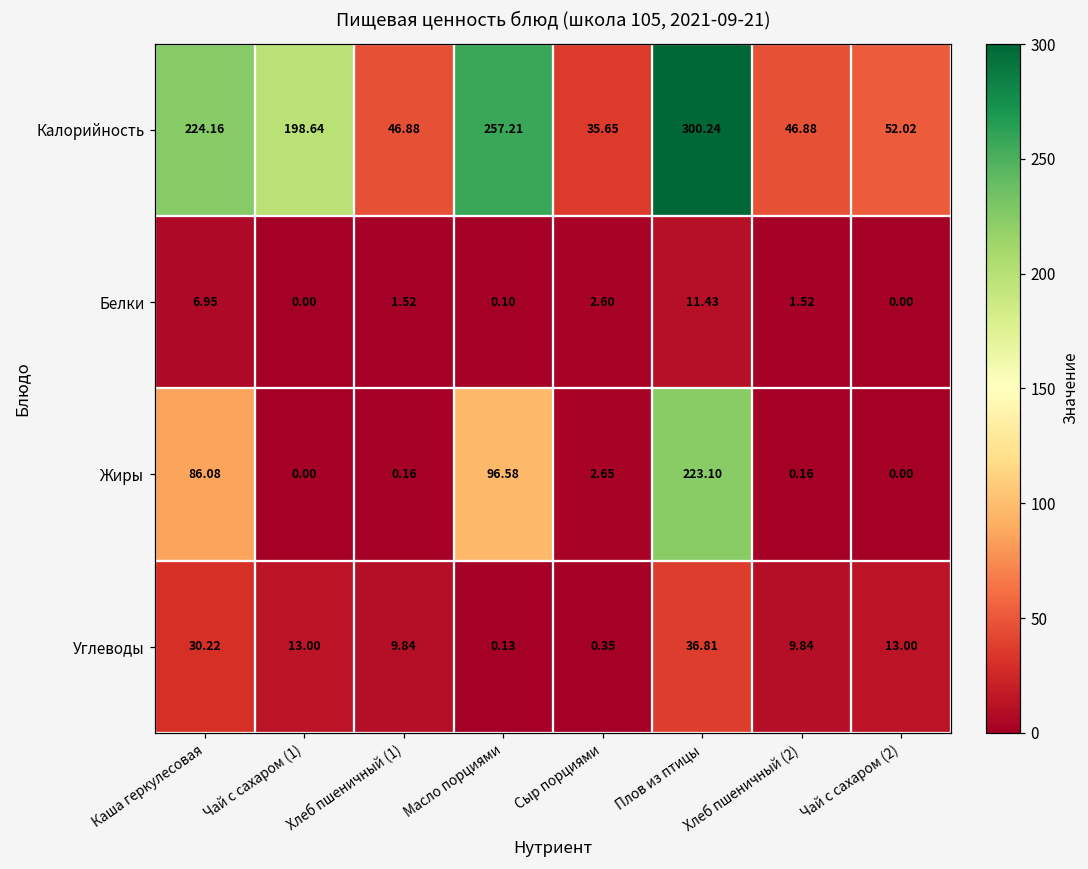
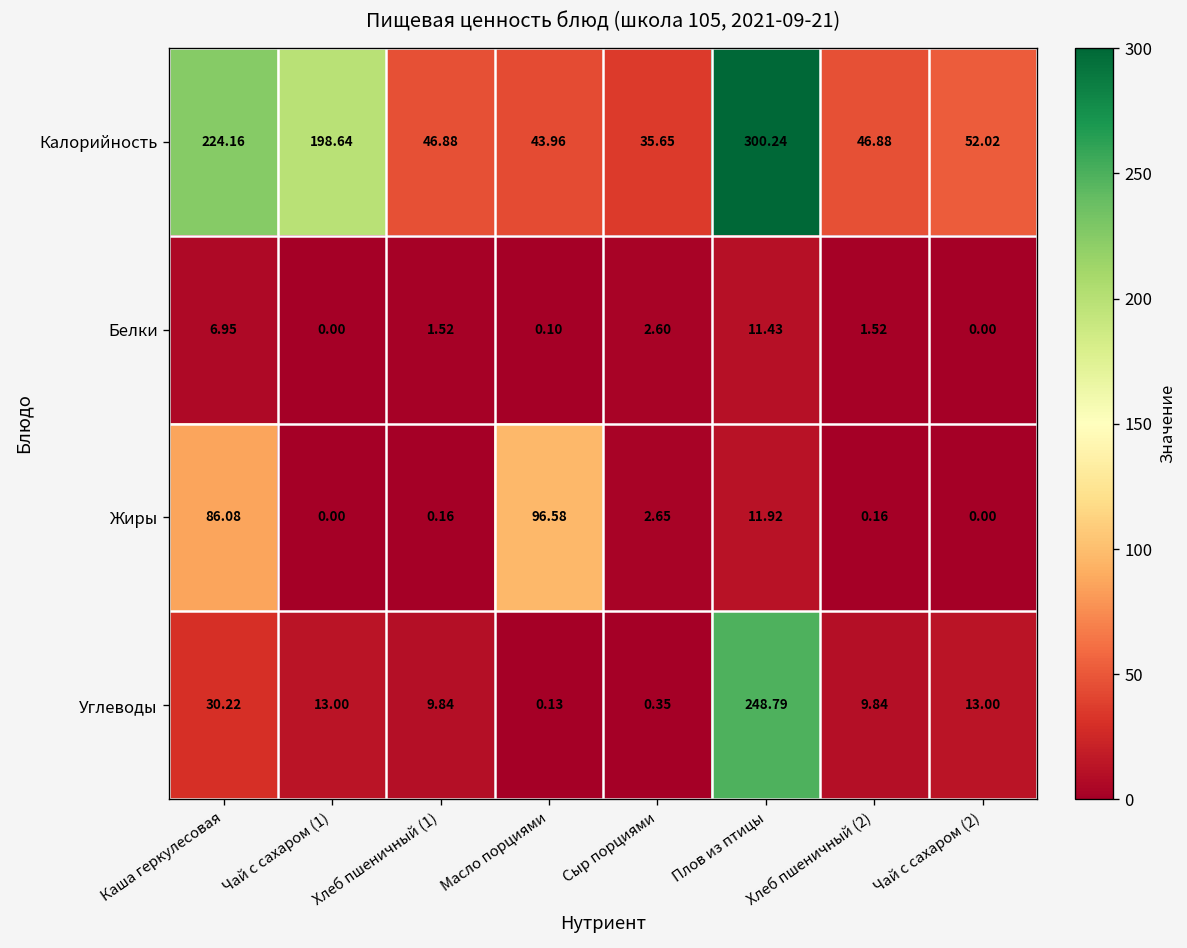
  {
    "Калорийность": {
      "Каша геркулесовая": 224.16,
      "Чай с сахаром (1)": 198.64,
      "Хлеб пшеничный (1)": 46.88,
-     "Масло порциями": 257.21,
+     "Масло порциями": 43.96,
      "Сыр порциями": 35.65,
      "Плов из птицы": 300.24,
      "Хлеб пшеничный (2)": 46.88,
      "Чай с сахаром (2)": 52.02
    },
    "Белки": {
      "Каша геркулесовая": 6.95,
      "Чай с сахаром (1)": 0.00,
      "Хлеб пшеничный (1)": 1.52,
      "Масло порциями": 0.10,
      "Сыр порциями": 2.60,
      "Плов из птицы": 11.43,
      "Хлеб пшеничный (2)": 1.52,
      "Чай с сахаром (2)": 0.00
    },
    "Жиры": {
      "Каша геркулесовая": 86.08,
      "Чай с сахаром (1)": 0.00,
      "Хлеб пшеничный (1)": 0.16,
      "Масло порциями": 96.58,
      "Сыр порциями": 2.65,
-     "Плов из птицы": 223.10,
+     "Плов из птицы": 11.92,
      "Хлеб пшеничный (2)": 0.16,
      "Чай с сахаром (2)": 0.00
    },
    "Углеводы": {
      "Каша геркулесовая": 30.22,
      "Чай с сахаром (1)": 13.00,
      "Хлеб пшеничный (1)": 9.84,
      "Масло порциями": 0.13,
      "Сыр порциями": 0.35,
-     "Плов из птицы": 36.81,
+     "Плов из птицы": 248.79,
      "Хлеб пшеничный (2)": 9.84,
      "Чай с сахаром (2)": 13.00
    }
  }
